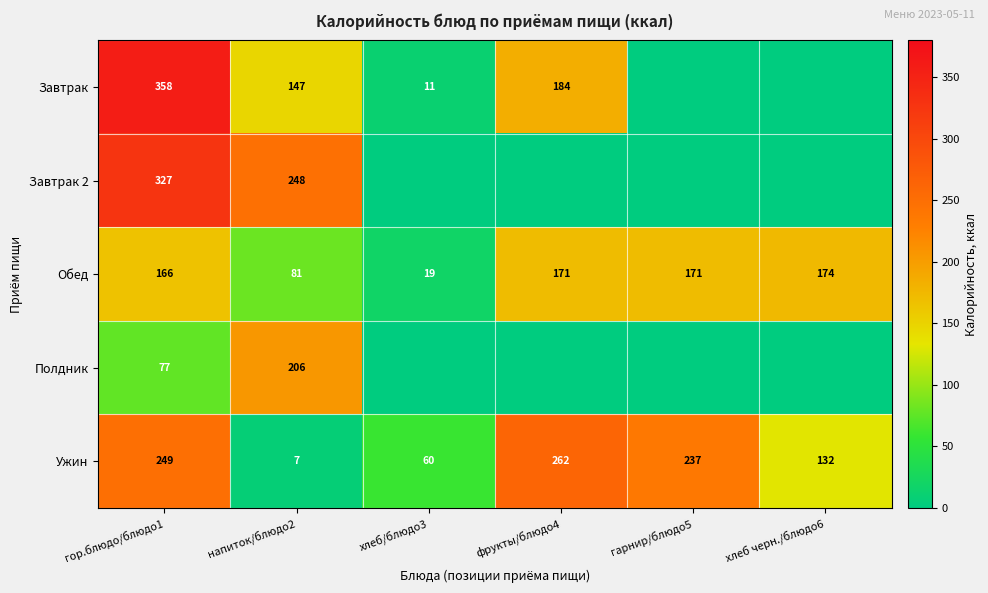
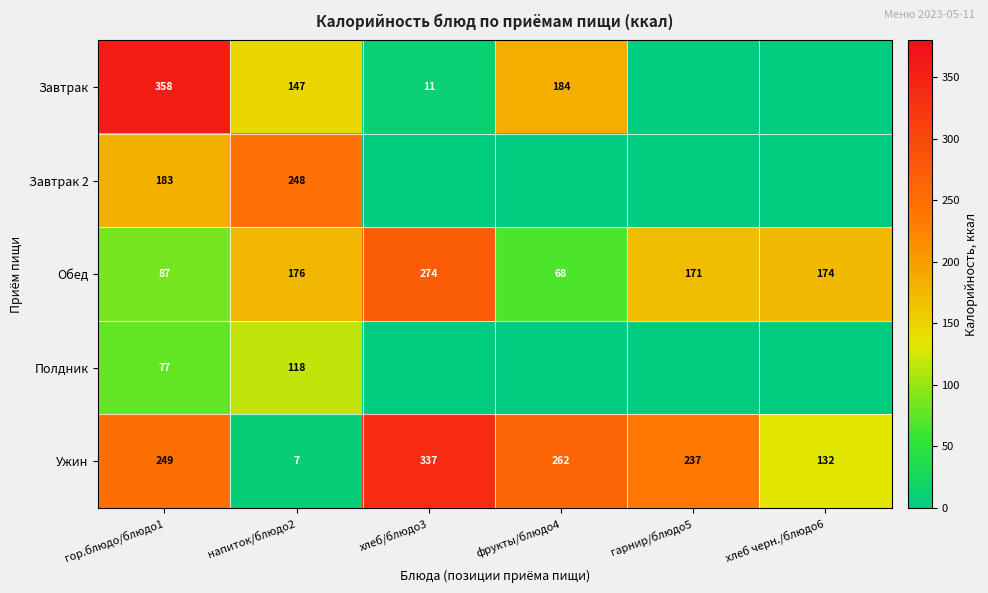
  {
    "Завтрак": {
      "гор.блюдо/блюдо1": 358,
      "напиток/блюдо2": 147,
      "хлеб/блюдо3": 11,
      "фрукты/блюдо4": 184
    },
    "Завтрак 2": {
-     "гор.блюдо/блюдо1": 327,
+     "гор.блюдо/блюдо1": 183,
      "напиток/блюдо2": 248
    },
    "Обед": {
-     "гор.блюдо/блюдо1": 166,
-     "напиток/блюдо2": 81,
-     "хлеб/блюдо3": 19,
-     "фрукты/блюдо4": 171,
+     "гор.блюдо/блюдо1": 87,
+     "напиток/блюдо2": 176,
+     "хлеб/блюдо3": 274,
+     "фрукты/блюдо4": 68,
      "гарнир/блюдо5": 171,
      "хлеб черн./блюдо6": 174
    },
    "Полдник": {
      "гор.блюдо/блюдо1": 77,
-     "напиток/блюдо2": 206
+     "напиток/блюдо2": 118
    },
    "Ужин": {
      "гор.блюдо/блюдо1": 249,
      "напиток/блюдо2": 7,
-     "хлеб/блюдо3": 60,
+     "хлеб/блюдо3": 337,
      "фрукты/блюдо4": 262,
      "гарнир/блюдо5": 237,
      "хлеб черн./блюдо6": 132
    }
  }
